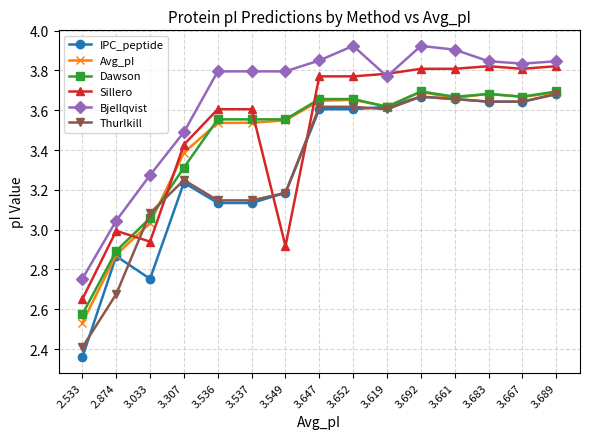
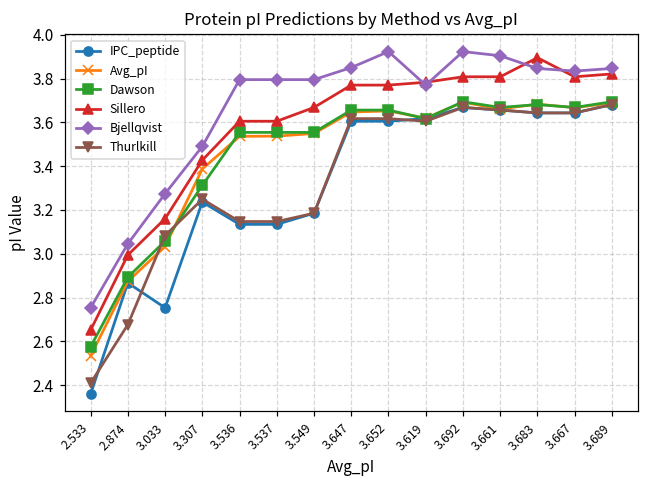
  {
    "IPC_peptide": {
      "2.533": 2.36,
      "3.033": 2.75,
      "3.307": 3.24,
      "3.536": 3.13,
      "3.537": 3.13
    },
    "Avg_pI": {
      "2.533": 2.53,
      "3.033": 3.03,
      "3.307": 3.39,
      "3.536": 3.54,
      "3.537": 3.54
    },
    "Dawson": {
      "2.533": 2.58,
      "2.874": 2.89,
      "3.033": 3.06,
      "3.307": 3.31,
      "3.536": 3.55,
      "3.537": 3.55
    },
    "Sillero": {
      "2.533": 2.65,
      "2.874": 2.99,
-     "3.033": 2.94,
+     "3.033": 3.16,
      "3.307": 3.43,
      "3.536": 3.61,
      "3.537": 3.61,
-     "3.549": 2.92,
+     "3.549": 3.67,
      "3.647": 3.77,
      "3.652": 3.77,
      "3.619": 3.78,
      "3.692": 3.81,
      "3.661": 3.81,
-     "3.683": 3.82,
+     "3.683": 3.90,
      "3.667": 3.81,
      "3.689": 3.82
    },
    "Bjellqvist": {
      "2.533": 2.75,
      "2.874": 3.05,
      "3.033": 3.27,
      "3.307": 3.49,
      "3.536": 3.80,
      "3.537": 3.80,
      "3.549": 3.80,
      "3.647": 3.85,
      "3.652": 3.92,
      "3.619": 3.77,
      "3.692": 3.92,
      "3.661": 3.90,
      "3.683": 3.85,
      "3.667": 3.83,
      "3.689": 3.85
    },
    "Thurlkill": {
      "2.533": 2.41,
      "2.874": 2.68,
      "3.033": 3.08,
      "3.307": 3.25,
      "3.536": 3.15,
      "3.537": 3.15
    }
  }
